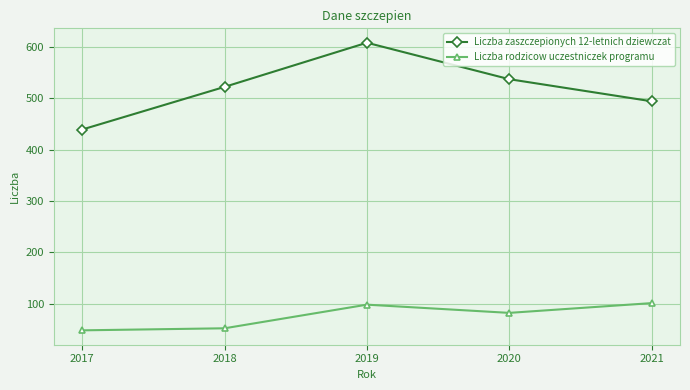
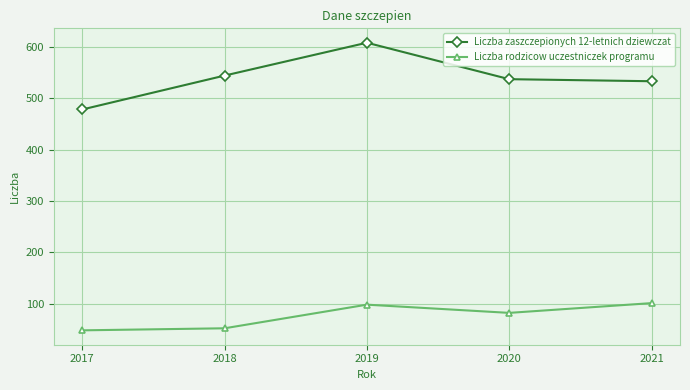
  {
    "Liczba zaszczepionych 12-letnich dziewczat": {
-     "2017": 440,
-     "2018": 520,
+     "2017": 480,
+     "2018": 540,
      "2019": 610,
      "2020": 540,
-     "2021": 490
+     "2021": 530
    },
    "Liczba rodzicow uczestniczek programu": {
      "2017": 50,
      "2018": 50,
      "2019": 100,
      "2020": 80,
      "2021": 100
    }
  }
